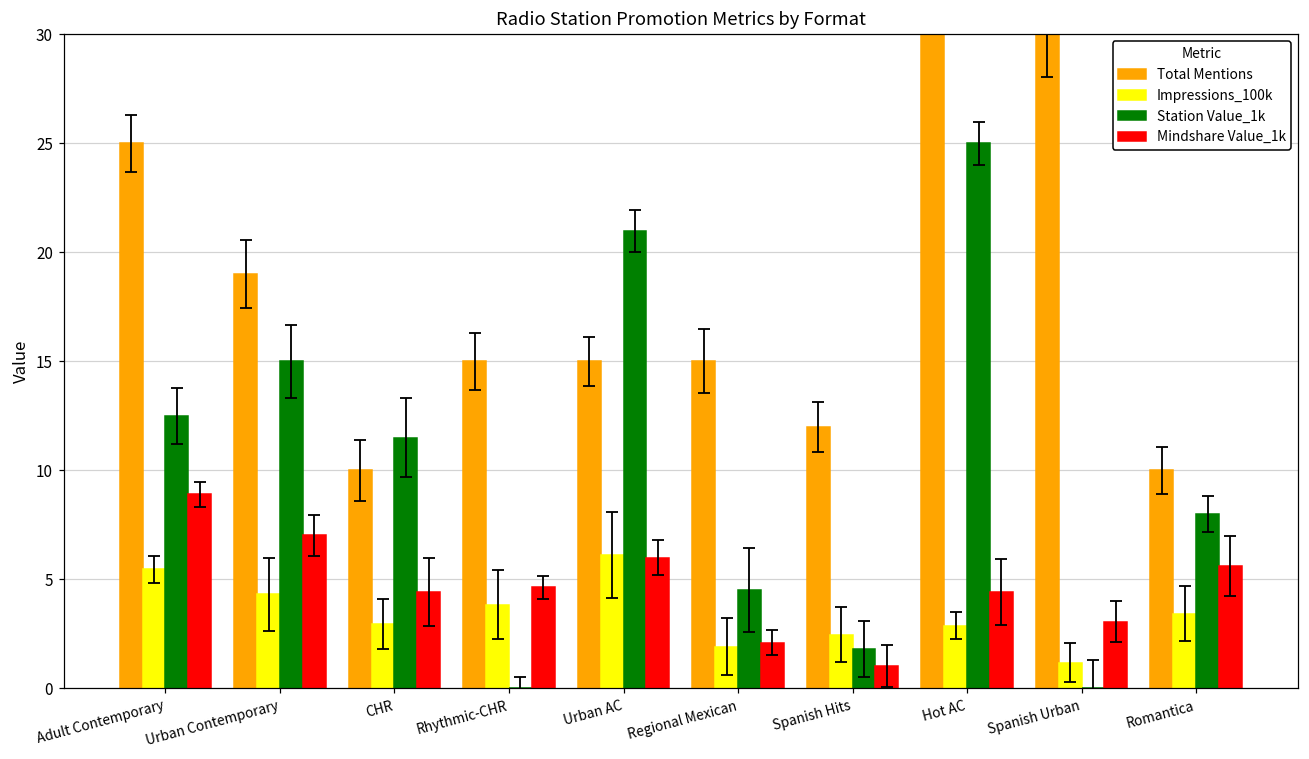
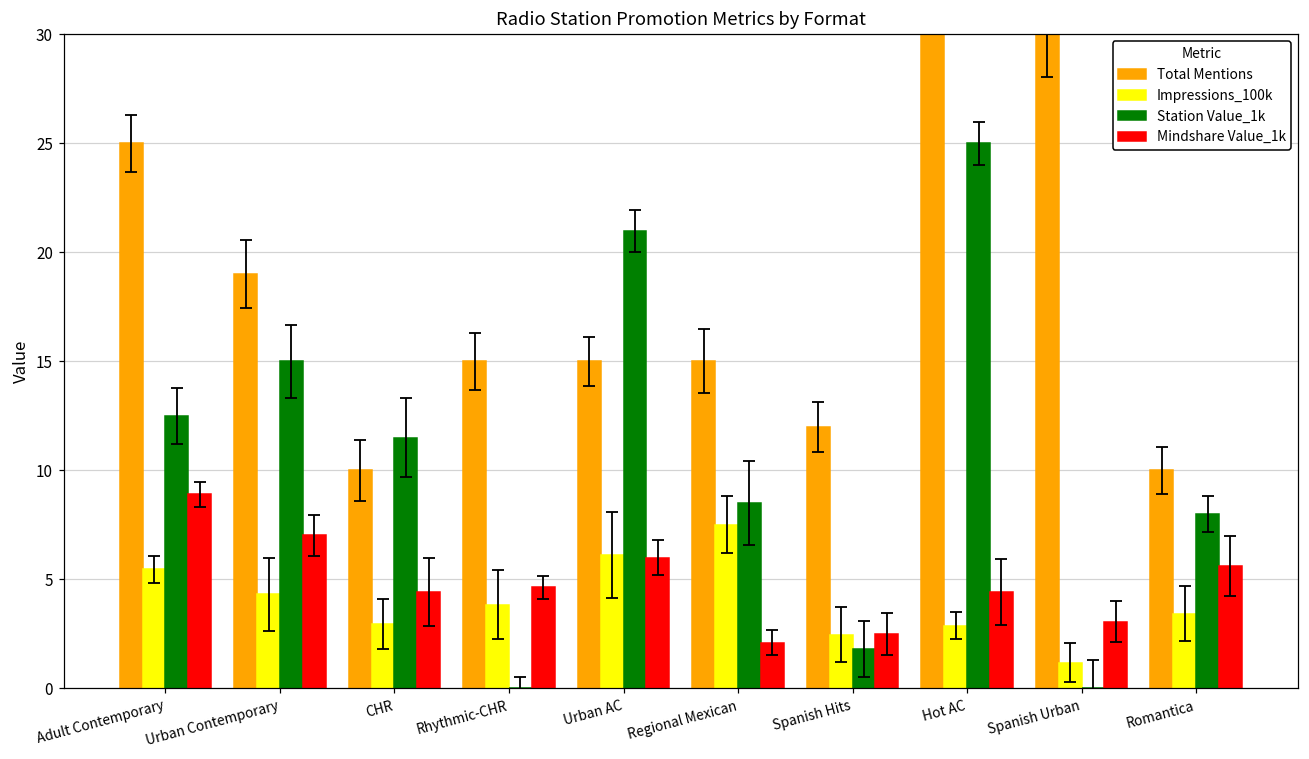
  {
    "Total Mentions": {
      "Adult Contemporary": 25.0,
      "Urban Contemporary": 19.0,
      "CHR": 10.0,
      "Rhythmic-CHR": 15.0,
      "Urban AC": 15.0,
      "Regional Mexican": 15.0,
      "Spanish Hits": 12.0,
      "Spanish Urban": 30.0,
      "Romantica": 10.0
    },
    "Impressions_100k": {
      "Adult Contemporary": 5.5,
      "Urban Contemporary": 4.3,
      "CHR": 3.0,
      "Rhythmic-CHR": 3.8,
      "Urban AC": 6.1,
-     "Regional Mexican": 1.9,
+     "Regional Mexican": 7.5,
      "Spanish Hits": 2.5,
      "Hot AC": 2.9,
      "Spanish Urban": 1.2,
      "Romantica": 3.4
    },
    "Station Value_1k": {
      "Adult Contemporary": 12.5,
      "Urban Contemporary": 15.0,
      "CHR": 11.5,
      "Rhythmic-CHR": 0.0,
      "Urban AC": 21.0,
-     "Regional Mexican": 4.5,
+     "Regional Mexican": 8.5,
      "Spanish Hits": 1.8,
      "Hot AC": 25.0,
      "Spanish Urban": 0.0,
      "Romantica": 8.0
    },
    "Mindshare Value_1k": {
      "Adult Contemporary": 8.9,
      "Urban Contemporary": 7.0,
      "CHR": 4.4,
      "Rhythmic-CHR": 4.6,
      "Urban AC": 6.0,
      "Regional Mexican": 2.1,
-     "Spanish Hits": 1.0,
+     "Spanish Hits": 2.5,
      "Hot AC": 4.4,
      "Spanish Urban": 3.1,
      "Romantica": 5.6
    }
  }
